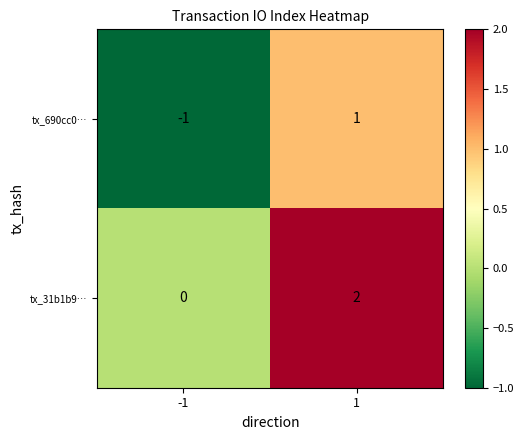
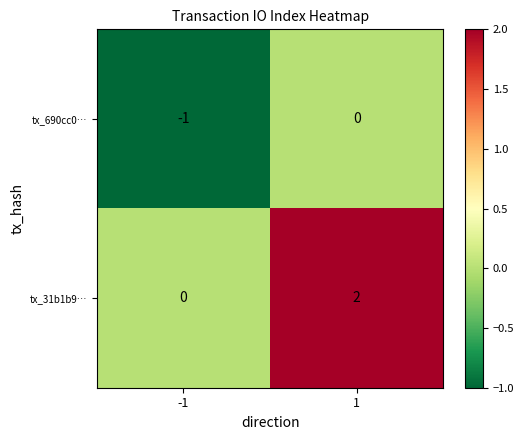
  {
    "tx_690cc0…": {
      "-1": -1,
-     "1": 1
+     "1": 0
    },
    "tx_31b1b9…": {
      "-1": 0,
      "1": 2
    }
  }
